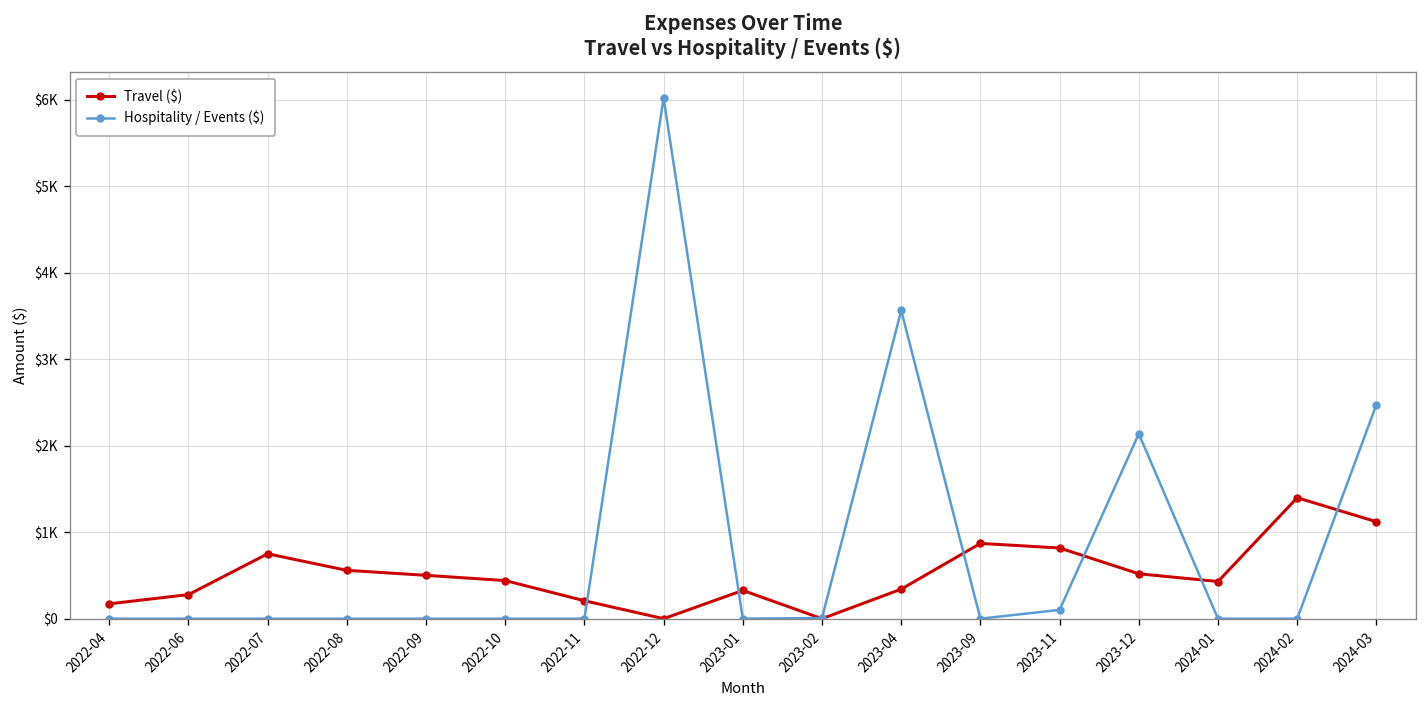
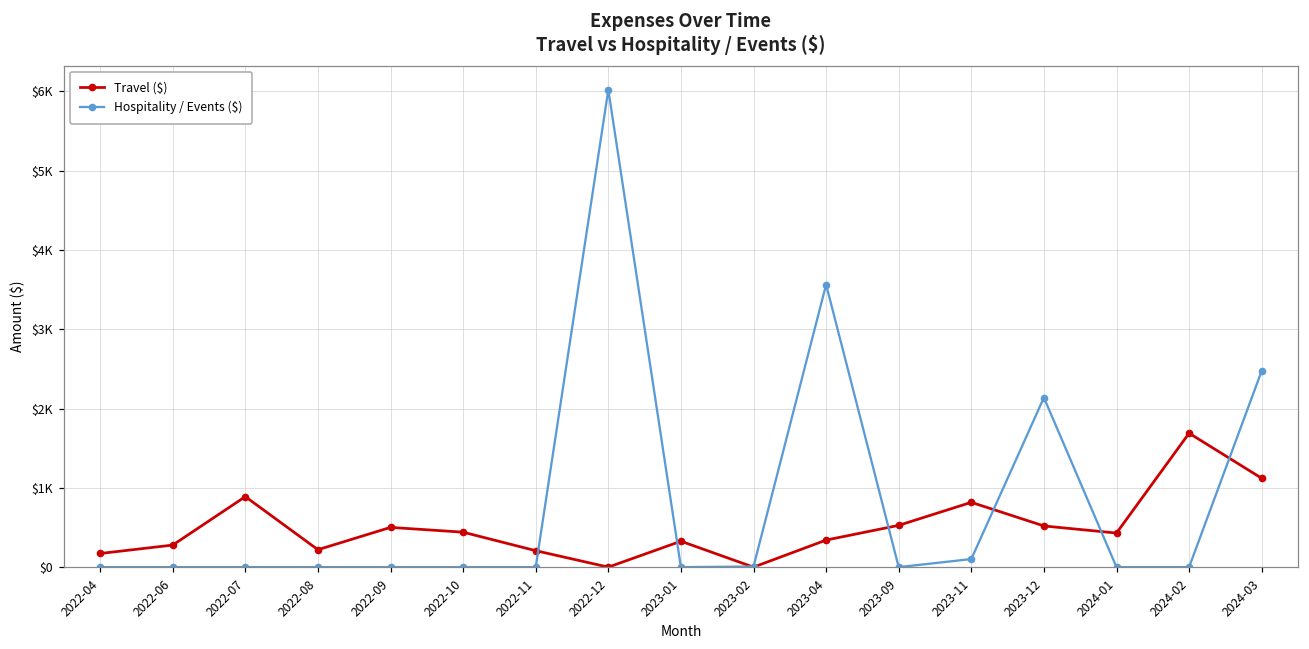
  {
    "Travel ($)": {
      "2022-04": "$200",
      "2022-06": "$300",
-     "2022-07": "$800",
-     "2022-08": "$600",
+     "2022-07": "$900",
+     "2022-08": "$200",
      "2022-09": "$500",
      "2022-10": "$400",
      "2022-11": "$200",
      "2022-12": "$0",
      "2023-01": "$300",
      "2023-04": "$300",
-     "2023-09": "$900",
+     "2023-09": "$500",
      "2023-11": "$800",
      "2023-12": "$500",
      "2024-01": "$400",
-     "2024-02": "$1400",
+     "2024-02": "$1700",
      "2024-03": "$1100"
    },
    "Hospitality / Events ($)": {
      "2022-04": "$0",
      "2022-06": "$0",
      "2022-07": "$0",
      "2022-08": "$0",
      "2022-09": "$0",
      "2022-10": "$0",
      "2022-11": "$0",
      "2022-12": "$6000",
      "2023-01": "$0",
      "2023-04": "$3600",
      "2023-09": "$0",
      "2023-11": "$100",
      "2023-12": "$2100",
      "2024-01": "$0",
      "2024-02": "$0",
      "2024-03": "$2500"
    }
  }
